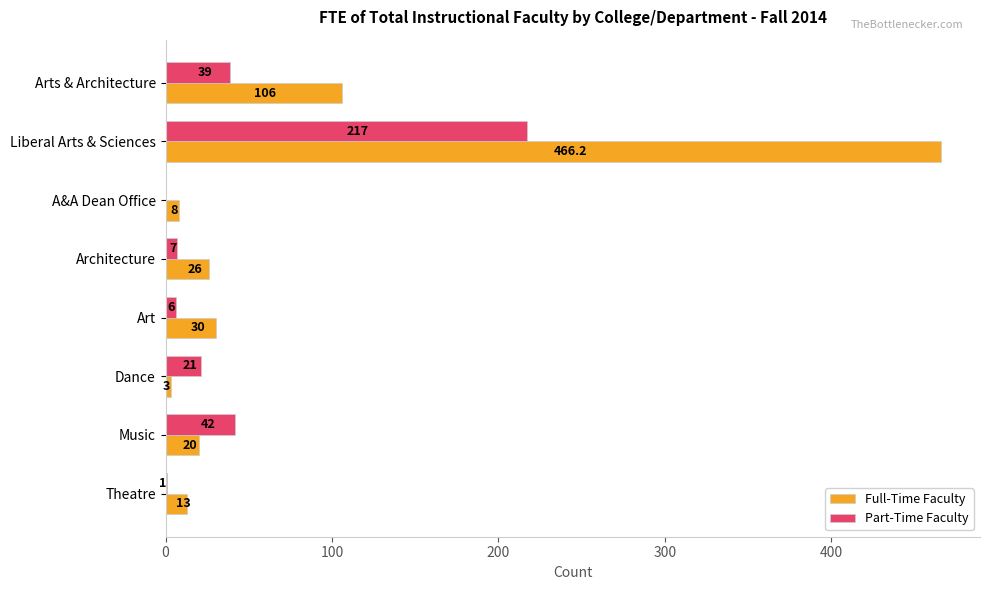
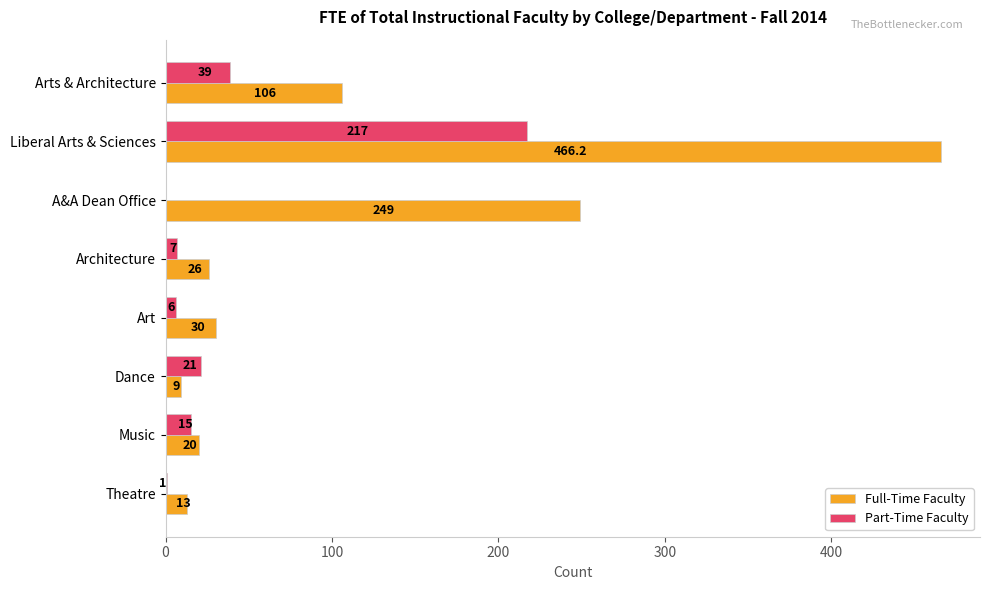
  {
    "Full-Time Faculty": {
      "Arts & Architecture": 106,
      "Liberal Arts & Sciences": 466.2,
-     "A&A Dean Office": 8,
+     "A&A Dean Office": 249,
      "Architecture": 26,
      "Art": 30,
-     "Dance": 3,
+     "Dance": 9,
      "Music": 20,
      "Theatre": 13
    },
    "Part-Time Faculty": {
      "Arts & Architecture": 39,
      "Liberal Arts & Sciences": 217,
      "Architecture": 7,
      "Art": 6,
      "Dance": 21,
-     "Music": 42,
+     "Music": 15,
      "Theatre": 1
    }
  }
